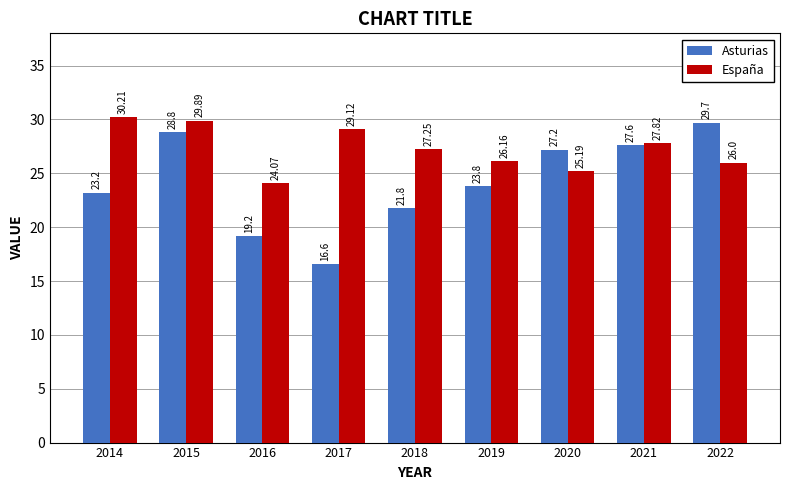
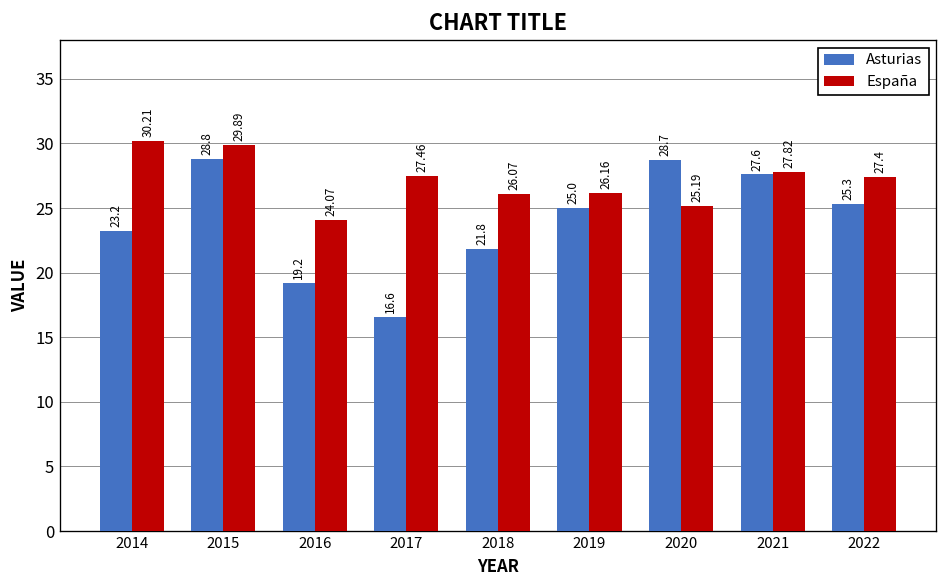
  {
    "Asturias": {
      "2014": 23.2,
      "2015": 28.8,
      "2016": 19.2,
      "2017": 16.6,
      "2018": 21.8,
-     "2019": 23.8,
-     "2020": 27.2,
+     "2019": 25.0,
+     "2020": 28.7,
      "2021": 27.6,
-     "2022": 29.7
+     "2022": 25.3
    },
    "España": {
      "2014": 30.21,
      "2015": 29.89,
      "2016": 24.07,
-     "2017": 29.12,
-     "2018": 27.25,
+     "2017": 27.46,
+     "2018": 26.07,
      "2019": 26.16,
      "2020": 25.19,
      "2021": 27.82,
-     "2022": 26.0
+     "2022": 27.4
    }
  }
